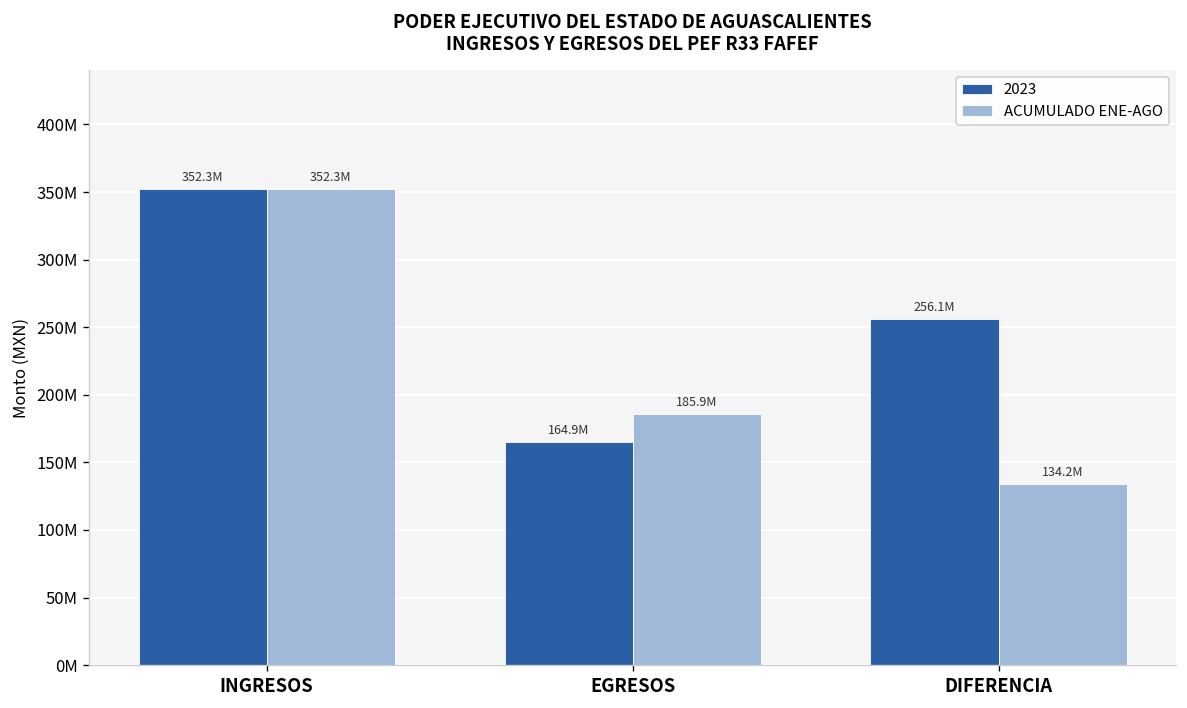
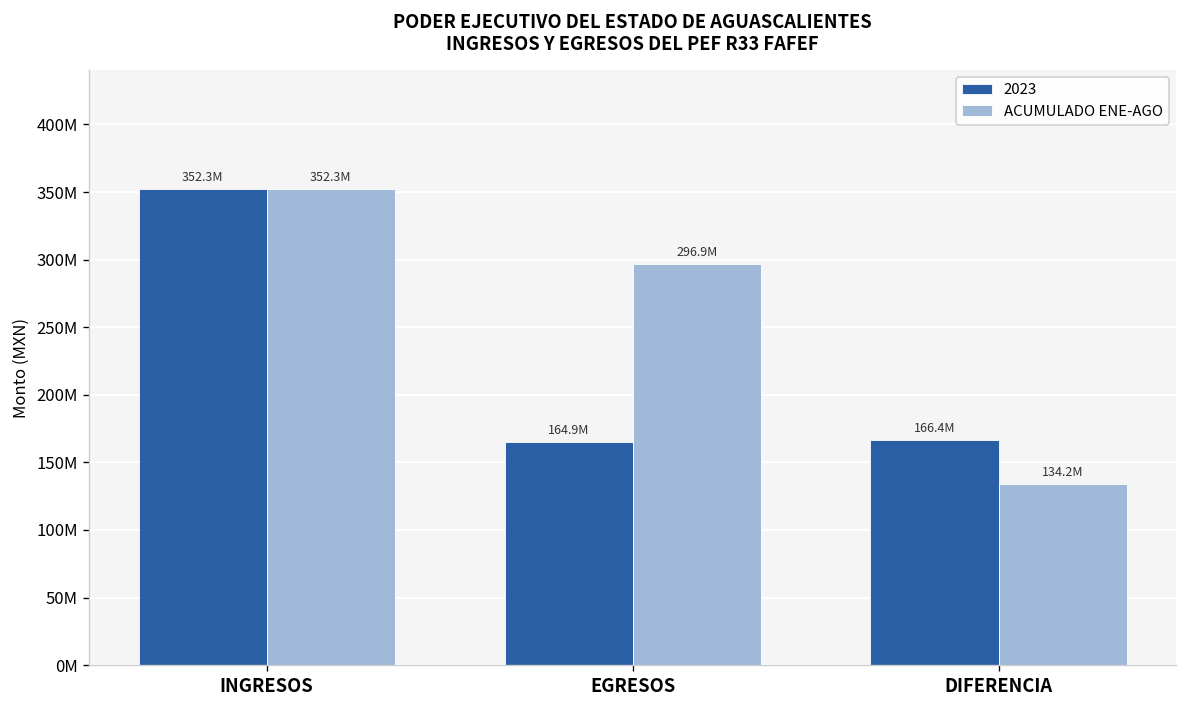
  {
    "2023": {
      "INGRESOS": "352.3M",
      "EGRESOS": "164.9M",
-     "DIFERENCIA": "256.1M"
+     "DIFERENCIA": "166.4M"
    },
    "ACUMULADO ENE-AGO": {
      "INGRESOS": "352.3M",
-     "EGRESOS": "185.9M",
+     "EGRESOS": "296.9M",
      "DIFERENCIA": "134.2M"
    }
  }
